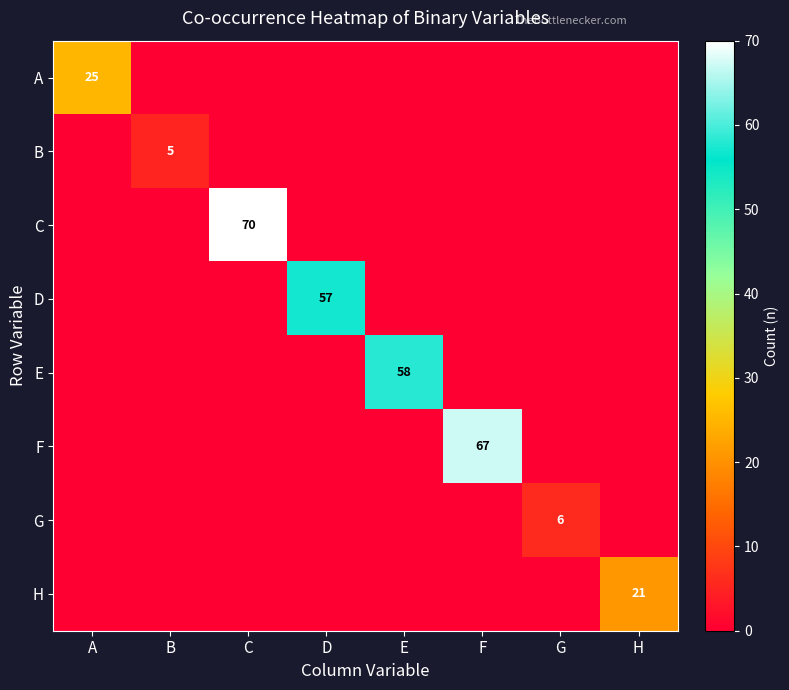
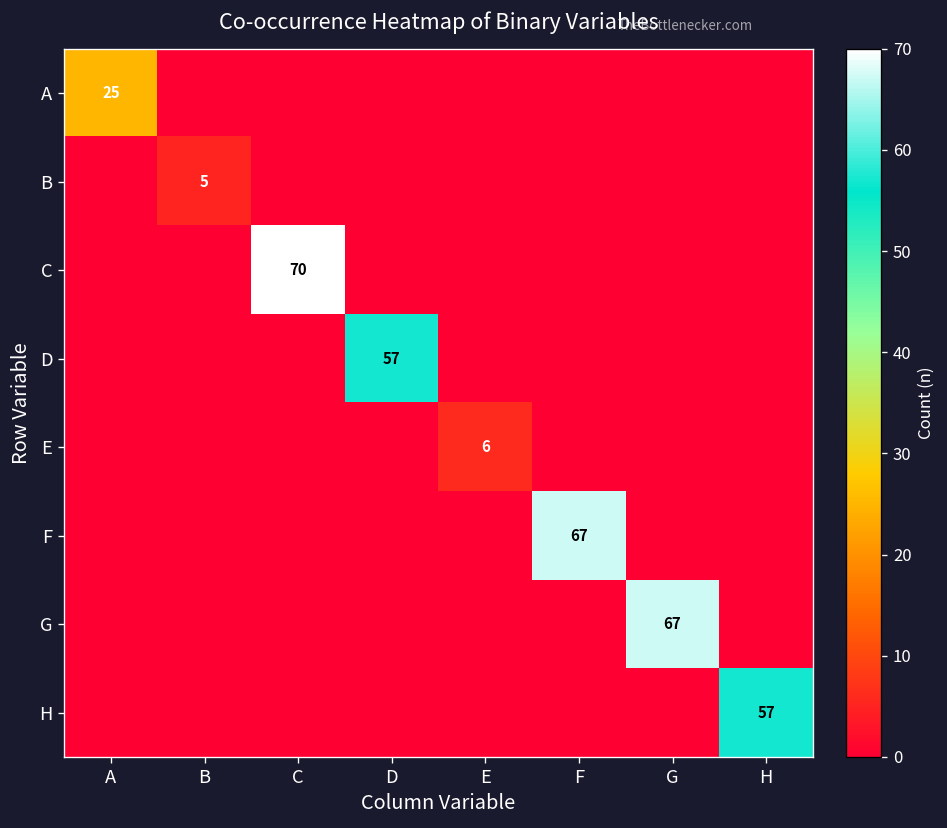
  {
    "A": {
      "A": 25
    },
    "B": {
      "B": 5
    },
    "C": {
      "C": 70
    },
    "D": {
      "D": 57
    },
    "E": {
-     "E": 58
+     "E": 6
    },
    "F": {
      "F": 67
    },
    "G": {
-     "G": 6
+     "G": 67
    },
    "H": {
-     "H": 21
+     "H": 57
    }
  }
